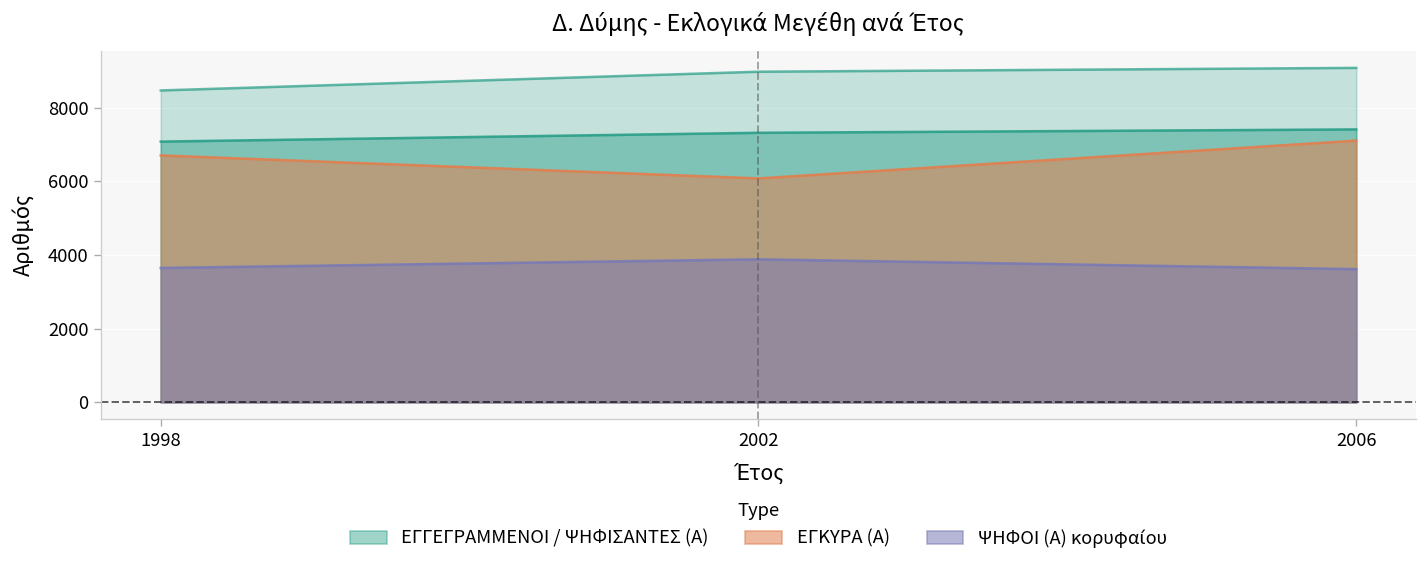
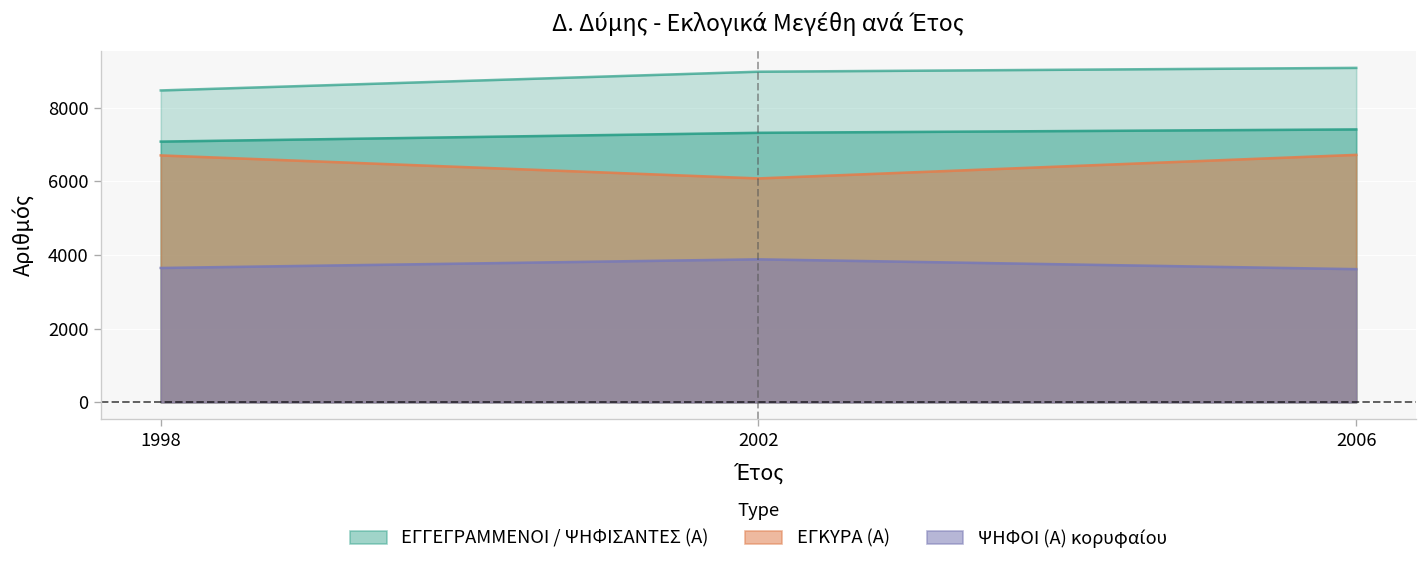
  {
    "ΕΓΚΥΡΑ (Α)": {
      "1998": 6700,
      "2002": 6100,
-     "2006": 7100
+     "2006": 6700
    }
  }
